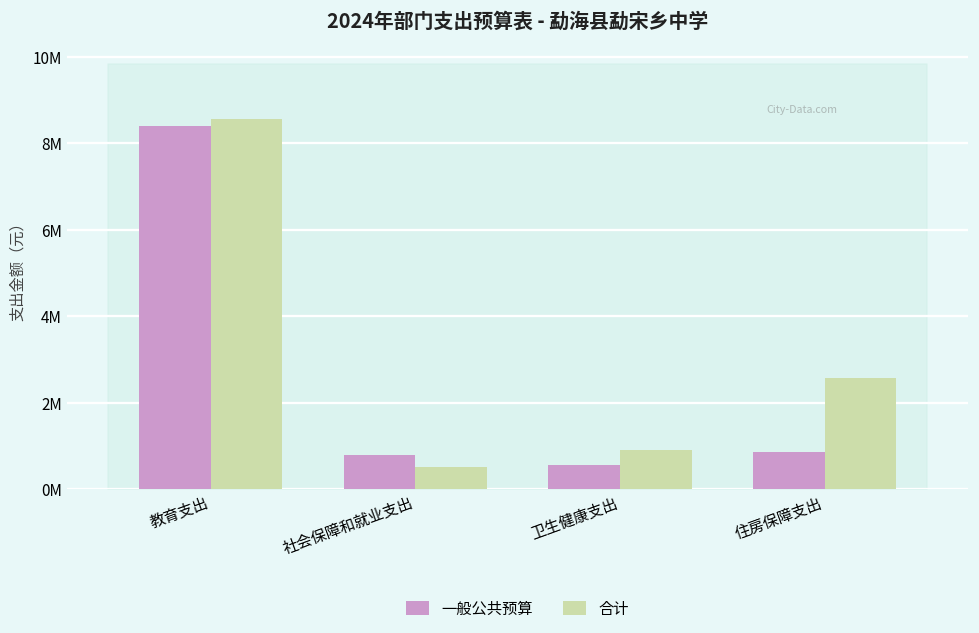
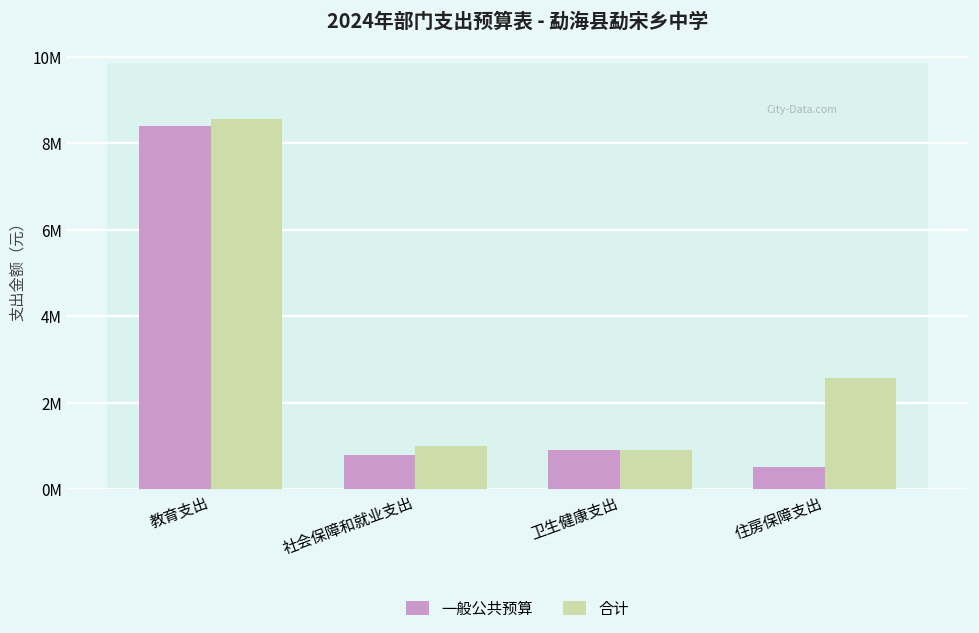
  {
    "一般公共预算": {
      "教育支出": 8400000,
      "社会保障和就业支出": 800000,
-     "卫生健康支出": 600000,
-     "住房保障支出": 900000
+     "卫生健康支出": 900000,
+     "住房保障支出": 500000
    },
    "合计": {
      "教育支出": 8600000,
-     "社会保障和就业支出": 500000,
+     "社会保障和就业支出": 1000000,
      "卫生健康支出": 900000,
      "住房保障支出": 2600000
    }
  }
